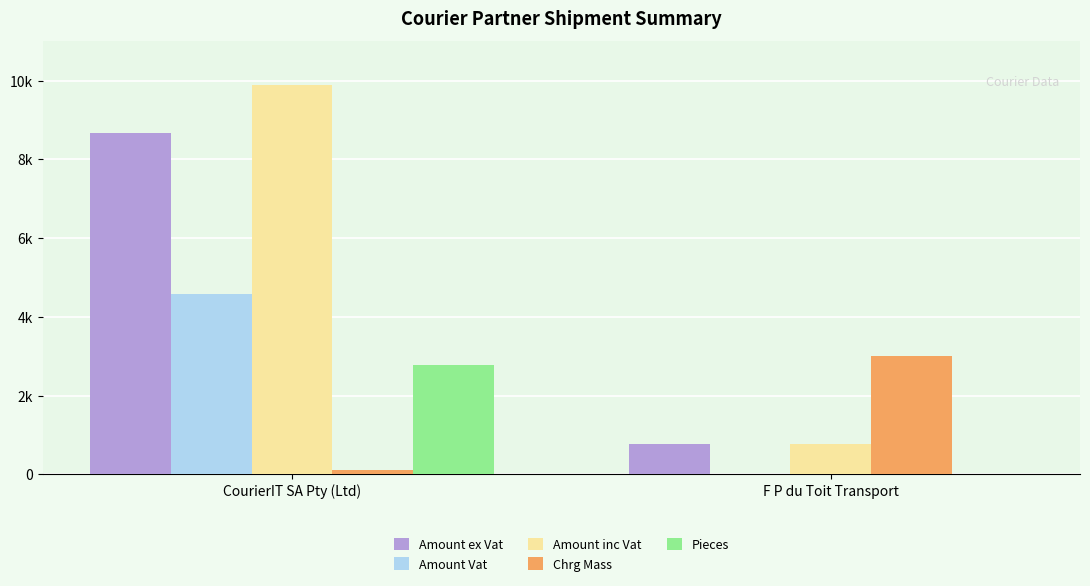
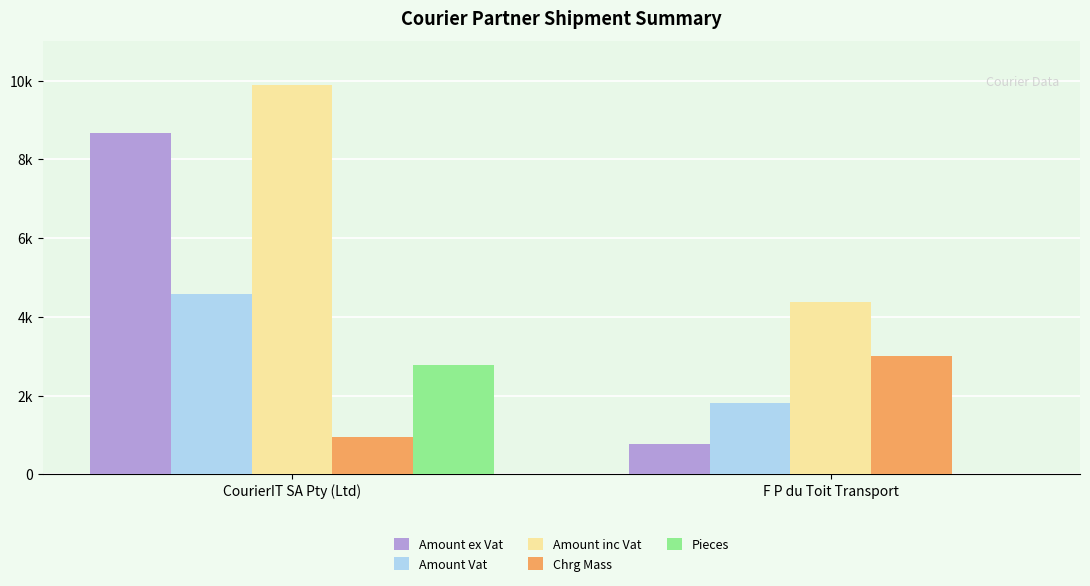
  {
    "Amount ex Vat": {
      "CourierIT SA Pty (Ltd)": 8700,
      "F P du Toit Transport": 800
    },
    "Amount Vat": {
      "CourierIT SA Pty (Ltd)": 4600,
-     "F P du Toit Transport": 0
+     "F P du Toit Transport": 1800
    },
    "Amount inc Vat": {
      "CourierIT SA Pty (Ltd)": 9900,
-     "F P du Toit Transport": 800
+     "F P du Toit Transport": 4400
    },
    "Chrg Mass": {
-     "CourierIT SA Pty (Ltd)": 100,
+     "CourierIT SA Pty (Ltd)": 900,
      "F P du Toit Transport": 3000
    },
    "Pieces": {
      "CourierIT SA Pty (Ltd)": 2800
    }
  }
